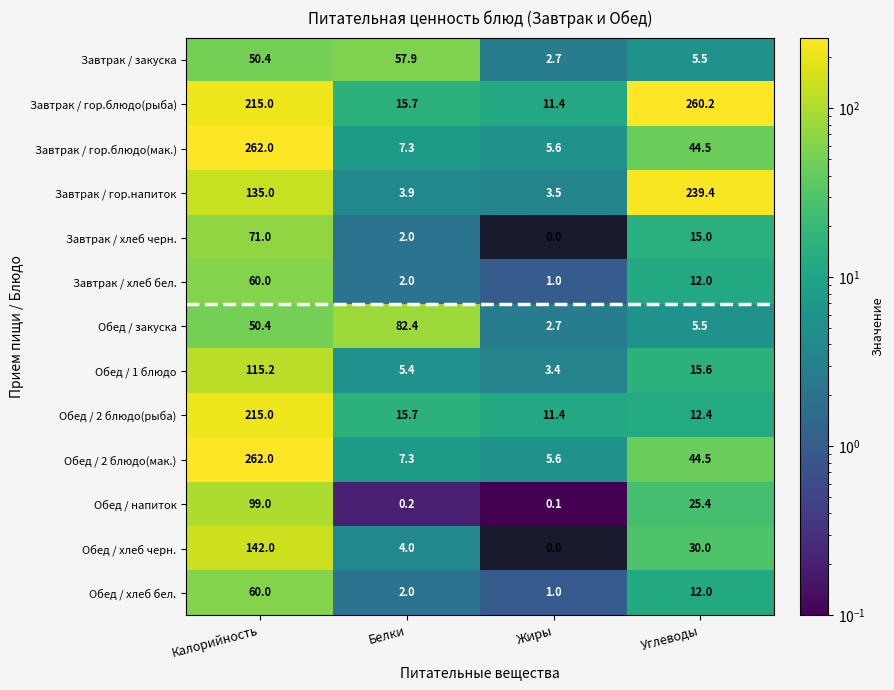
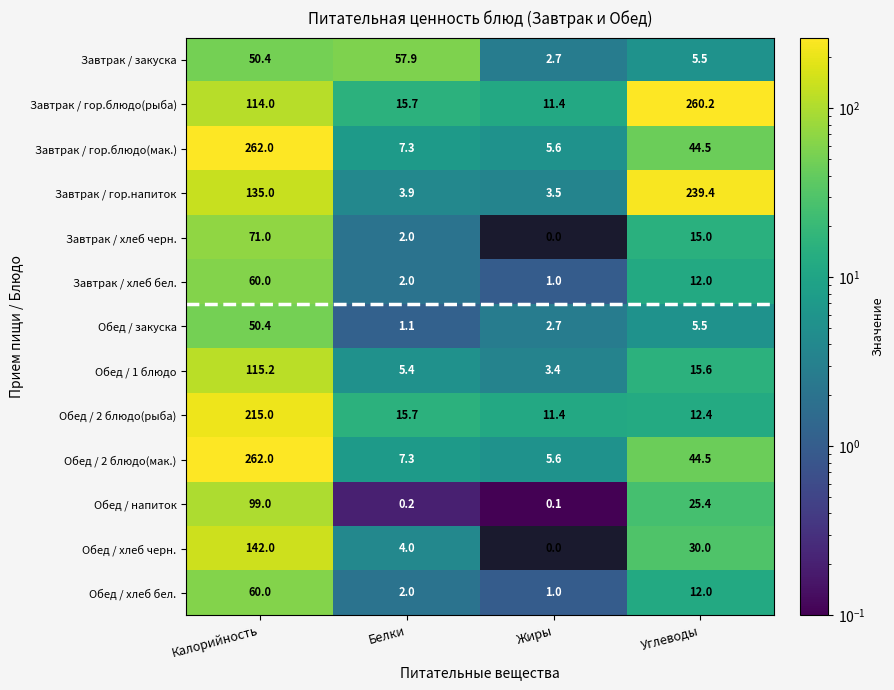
  {
    "Завтрак / закуска": {
      "Калорийность": 50.4,
      "Белки": 57.9,
      "Жиры": 2.7,
      "Углеводы": 5.5
    },
    "Завтрак / гор.блюдо(рыба)": {
-     "Калорийность": 215.0,
+     "Калорийность": 114.0,
      "Белки": 15.7,
      "Жиры": 11.4,
      "Углеводы": 260.2
    },
    "Завтрак / гор.блюдо(мак.)": {
      "Калорийность": 262.0,
      "Белки": 7.3,
      "Жиры": 5.6,
      "Углеводы": 44.5
    },
    "Завтрак / гор.напиток": {
      "Калорийность": 135.0,
      "Белки": 3.9,
      "Жиры": 3.5,
      "Углеводы": 239.4
    },
    "Завтрак / хлеб черн.": {
      "Калорийность": 71.0,
      "Белки": 2.0,
      "Углеводы": 15.0
    },
    "Завтрак / хлеб бел.": {
      "Калорийность": 60.0,
      "Белки": 2.0,
      "Жиры": 1.0,
      "Углеводы": 12.0
    },
    "Обед / закуска": {
      "Калорийность": 50.4,
-     "Белки": 82.4,
+     "Белки": 1.1,
      "Жиры": 2.7,
      "Углеводы": 5.5
    },
    "Обед / 1 блюдо": {
      "Калорийность": 115.2,
      "Белки": 5.4,
      "Жиры": 3.4,
      "Углеводы": 15.6
    },
    "Обед / 2 блюдо(рыба)": {
      "Калорийность": 215.0,
      "Белки": 15.7,
      "Жиры": 11.4,
      "Углеводы": 12.4
    },
    "Обед / 2 блюдо(мак.)": {
      "Калорийность": 262.0,
      "Белки": 7.3,
      "Жиры": 5.6,
      "Углеводы": 44.5
    },
    "Обед / напиток": {
      "Калорийность": 99.0,
      "Белки": 0.2,
      "Жиры": 0.1,
      "Углеводы": 25.4
    },
    "Обед / хлеб черн.": {
      "Калорийность": 142.0,
      "Белки": 4.0,
      "Углеводы": 30.0
    },
    "Обед / хлеб бел.": {
      "Калорийность": 60.0,
      "Белки": 2.0,
      "Жиры": 1.0,
      "Углеводы": 12.0
    }
  }
